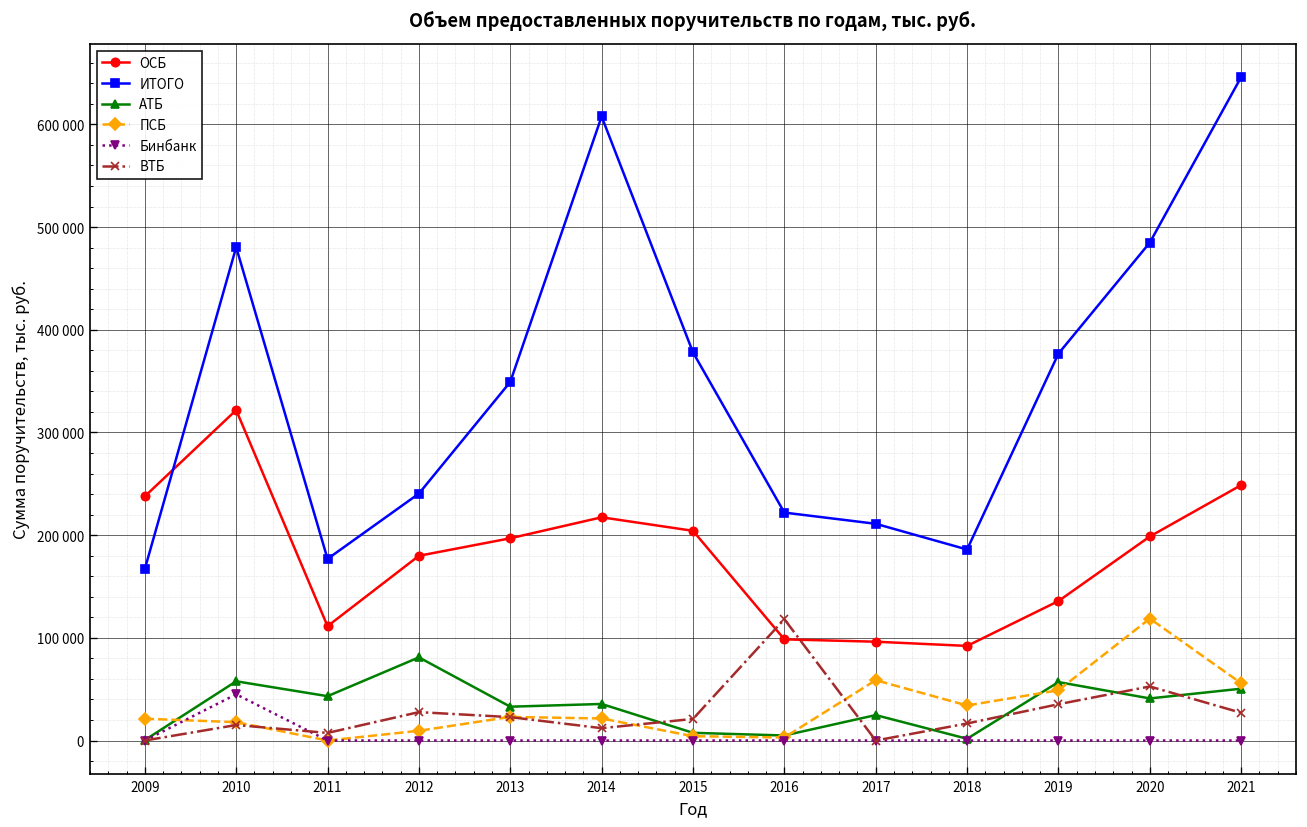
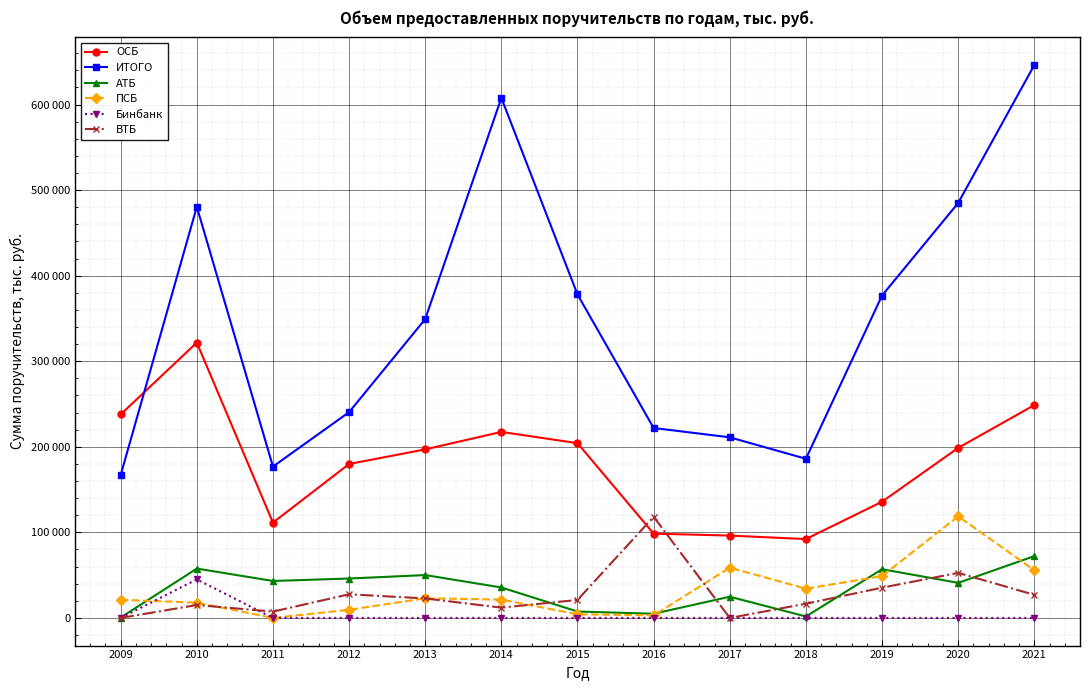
  {
    "ОСБ": {
      "2009": 240000,
      "2010": 320000,
      "2011": 110000,
      "2012": 180000,
      "2013": 200000,
      "2014": 220000,
      "2015": 200000,
      "2016": 100000,
      "2017": 100000,
      "2018": 90000,
      "2019": 140000,
      "2020": 200000,
      "2021": 250000
    },
    "ИТОГО": {
      "2009": 170000,
      "2010": 480000,
      "2011": 180000,
      "2012": 240000,
      "2013": 350000,
      "2014": 610000,
      "2015": 380000,
      "2016": 220000,
      "2017": 210000,
      "2018": 190000,
      "2019": 380000,
      "2020": 480000,
      "2021": 650000
    },
    "АТБ": {
      "2010": 60000,
      "2011": 40000,
-     "2012": 80000,
-     "2013": 30000,
+     "2012": 50000,
+     "2013": 50000,
      "2014": 40000,
      "2015": 10000,
      "2017": 20000,
      "2019": 60000,
      "2020": 40000,
-     "2021": 50000
+     "2021": 70000
    },
    "ПСБ": {
      "2009": 20000,
      "2012": 10000,
      "2014": 20000,
      "2015": 0,
      "2017": 60000,
      "2018": 30000,
      "2019": 50000,
      "2020": 120000,
      "2021": 60000
    },
    "Бинбанк": {
      "2010": 50000,
      "2012": 0,
      "2013": 0,
      "2014": 0,
      "2015": 0,
      "2019": 0,
      "2020": 0,
      "2021": 0
    },
    "ВТБ": {
      "2011": 10000,
      "2012": 30000,
      "2014": 10000,
      "2015": 20000,
      "2016": 120000,
      "2018": 20000,
      "2019": 40000,
      "2020": 50000,
      "2021": 30000
    }
  }
